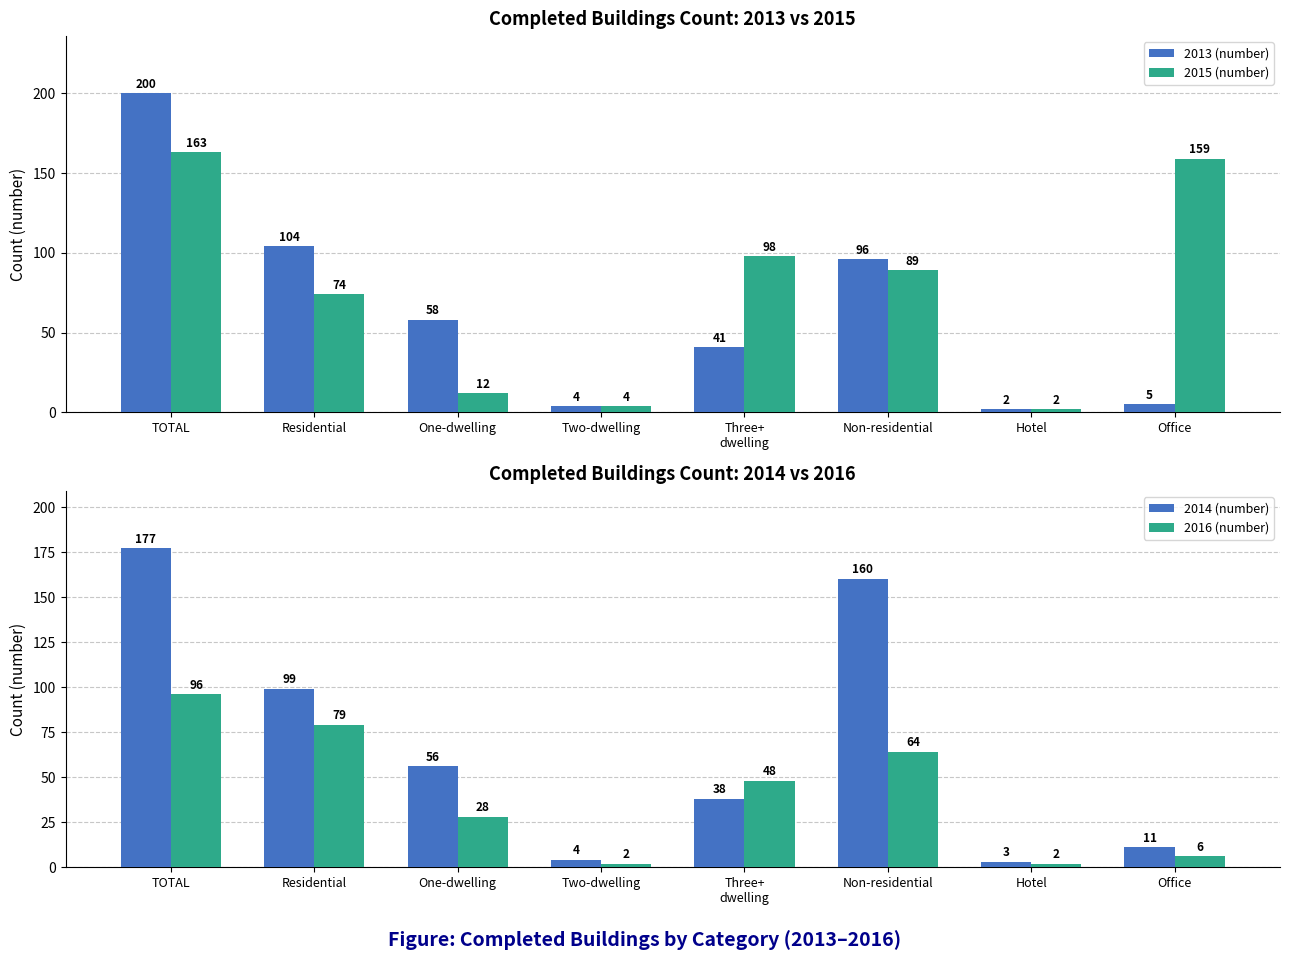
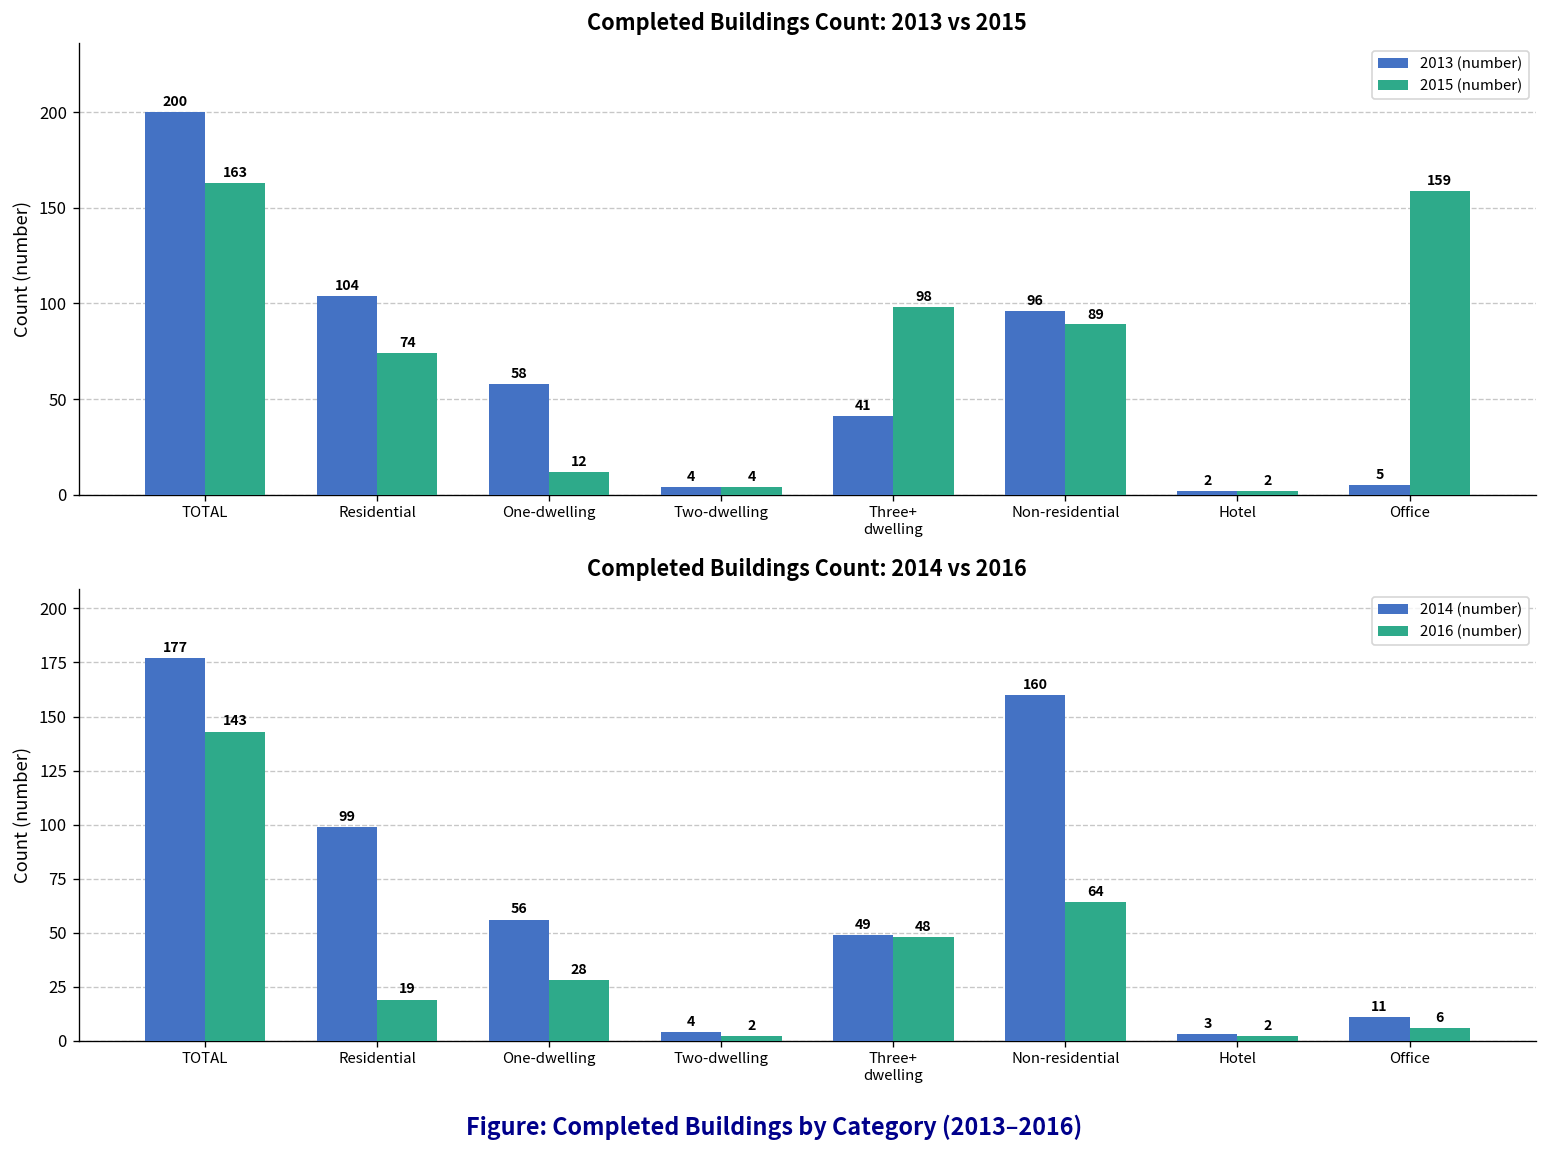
  {
    "Completed Buildings Count: 2013 vs 2015": {
      "2013 (number)": {
        "TOTAL": 200,
        "Residential": 104,
        "One-dwelling": 58,
        "Two-dwelling": 4,
        "Three+ dwelling": 41,
        "Non-residential": 96,
        "Hotel": 2,
        "Office": 5
      },
      "2015 (number)": {
        "TOTAL": 163,
        "Residential": 74,
        "One-dwelling": 12,
        "Two-dwelling": 4,
        "Three+ dwelling": 98,
        "Non-residential": 89,
        "Hotel": 2,
        "Office": 159
      }
    },
    "Completed Buildings Count: 2014 vs 2016": {
      "2014 (number)": {
        "TOTAL": 177,
        "Residential": 99,
        "One-dwelling": 56,
        "Two-dwelling": 4,
-       "Three+ dwelling": 38,
+       "Three+ dwelling": 49,
        "Non-residential": 160,
        "Hotel": 3,
        "Office": 11
      },
      "2016 (number)": {
-       "TOTAL": 96,
-       "Residential": 79,
+       "TOTAL": 143,
+       "Residential": 19,
        "One-dwelling": 28,
        "Two-dwelling": 2,
        "Three+ dwelling": 48,
        "Non-residential": 64,
        "Hotel": 2,
        "Office": 6
      }
    }
  }
